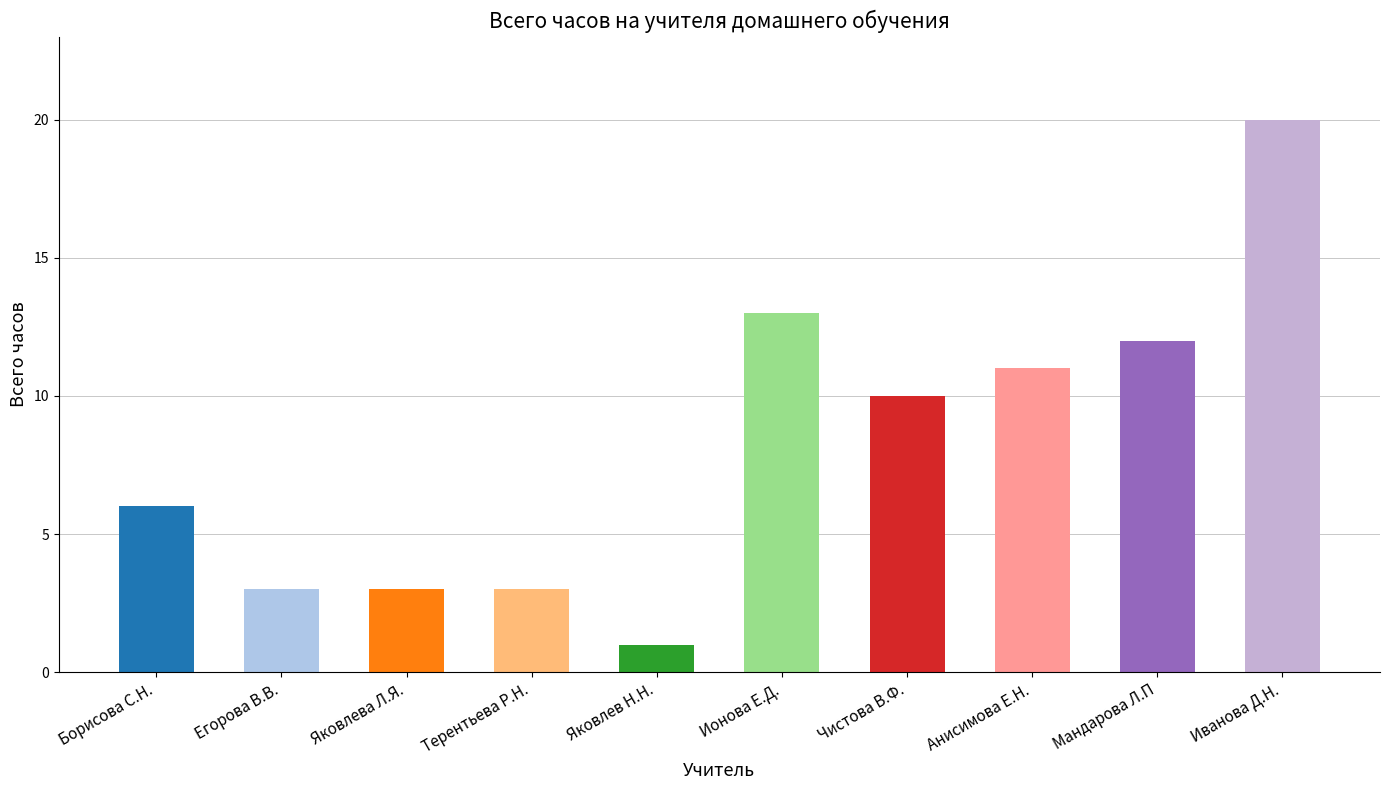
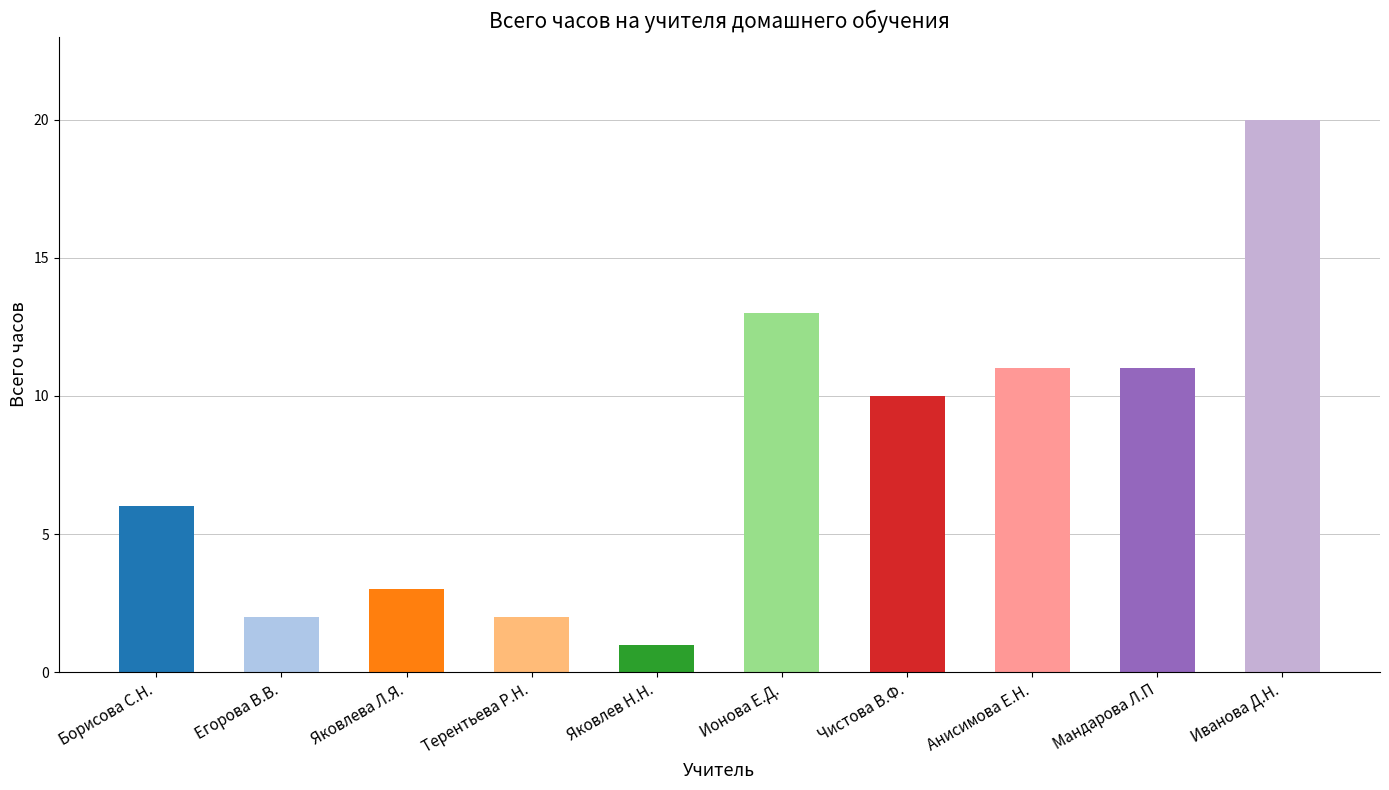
  {
    "Борисова С.Н.": 6,
-   "Егорова В.В.": 3,
+   "Егорова В.В.": 2,
    "Яковлева Л.Я.": 3,
-   "Терентьева Р.Н.": 3,
+   "Терентьева Р.Н.": 2,
    "Яковлев Н.Н.": 1,
    "Ионова Е.Д.": 13,
    "Чистова В.Ф.": 10,
    "Анисимова Е.Н.": 11,
-   "Мандарова Л.П": 12,
+   "Мандарова Л.П": 11,
    "Иванова Д.Н.": 20
  }
